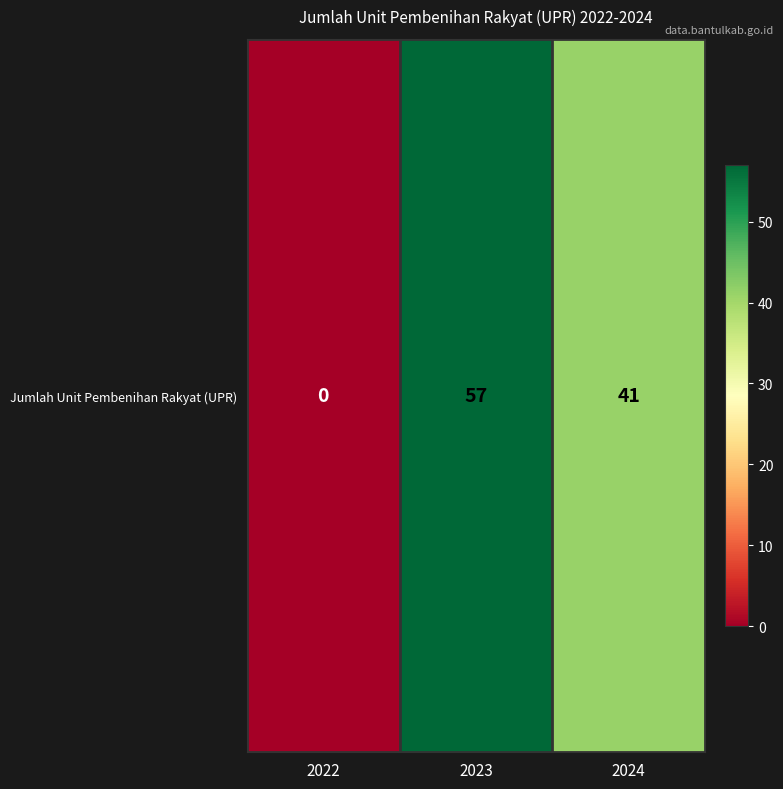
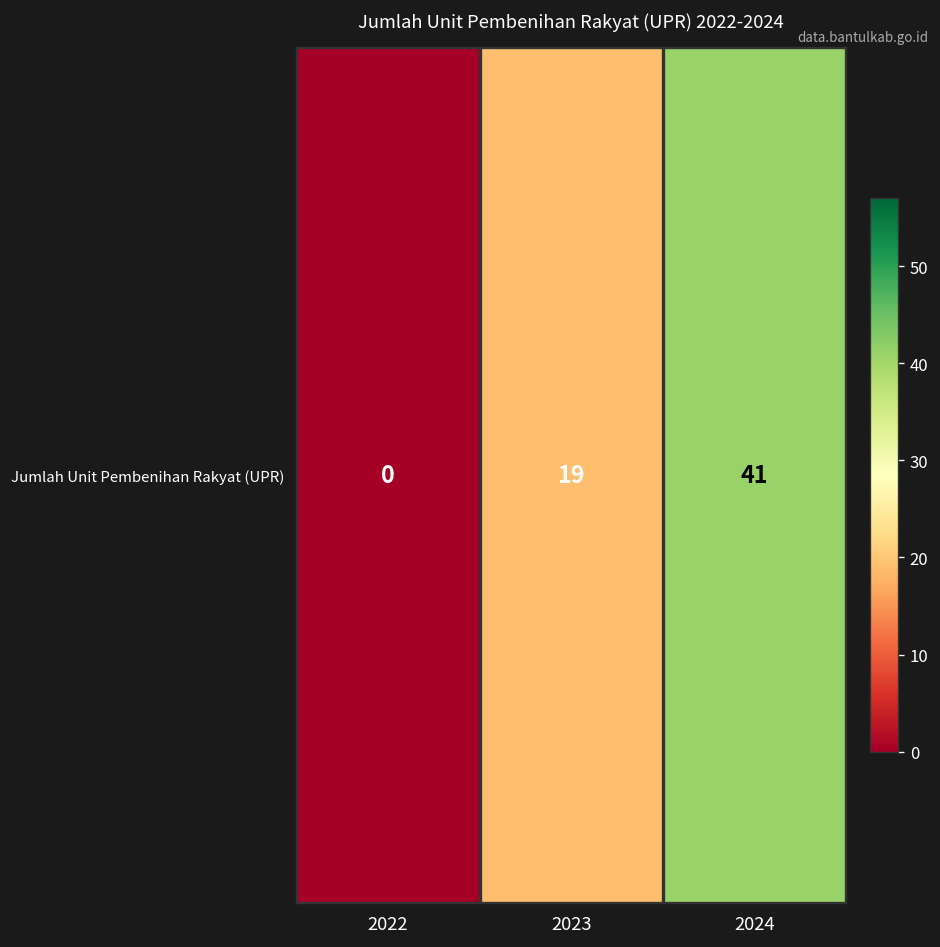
  {
    "Jumlah Unit Pembenihan Rakyat (UPR)": {
      "2022": 0,
-     "2023": 57,
+     "2023": 19,
      "2024": 41
    }
  }
